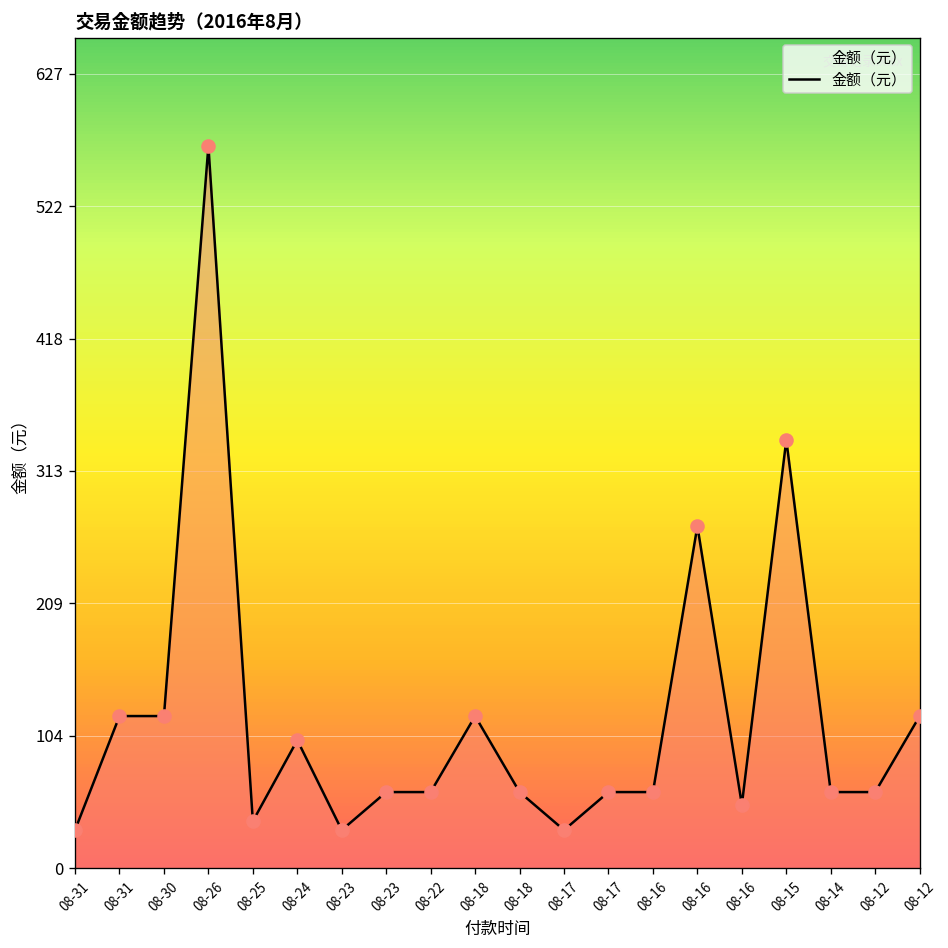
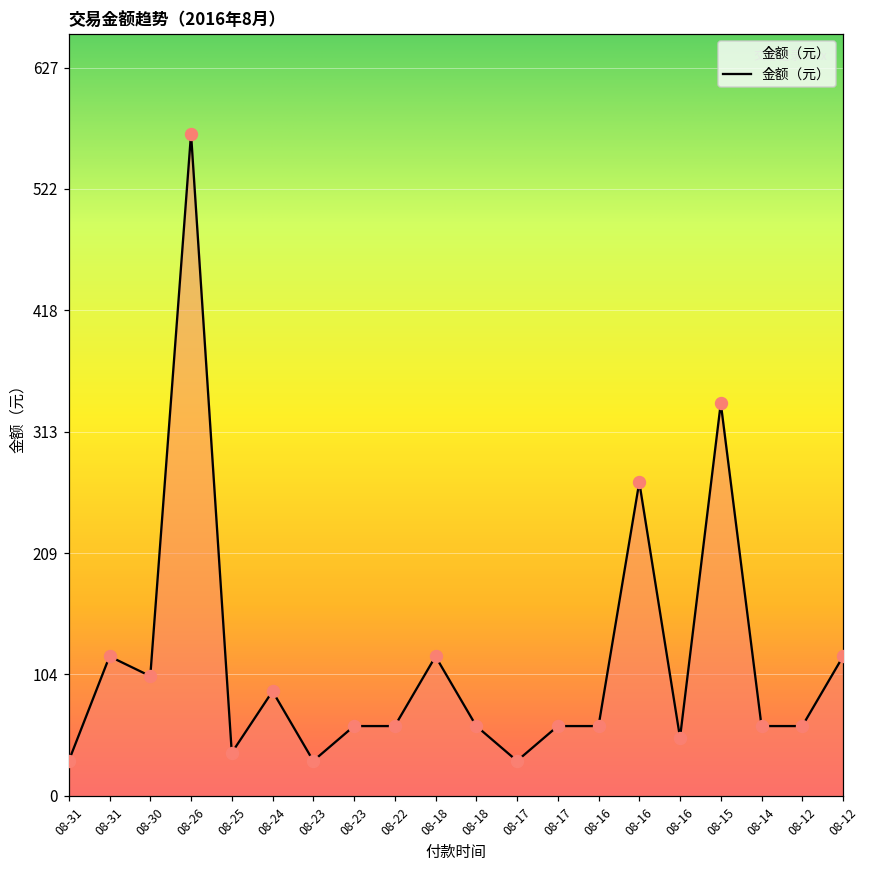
  {
-   "08-30": 120,
+   "08-30": 103,
    "08-26": 570,
    "08-25": 37,
-   "08-24": 101,
+   "08-24": 90,
    "08-22": 60,
    "08-15": 338,
    "08-14": 60
  }
